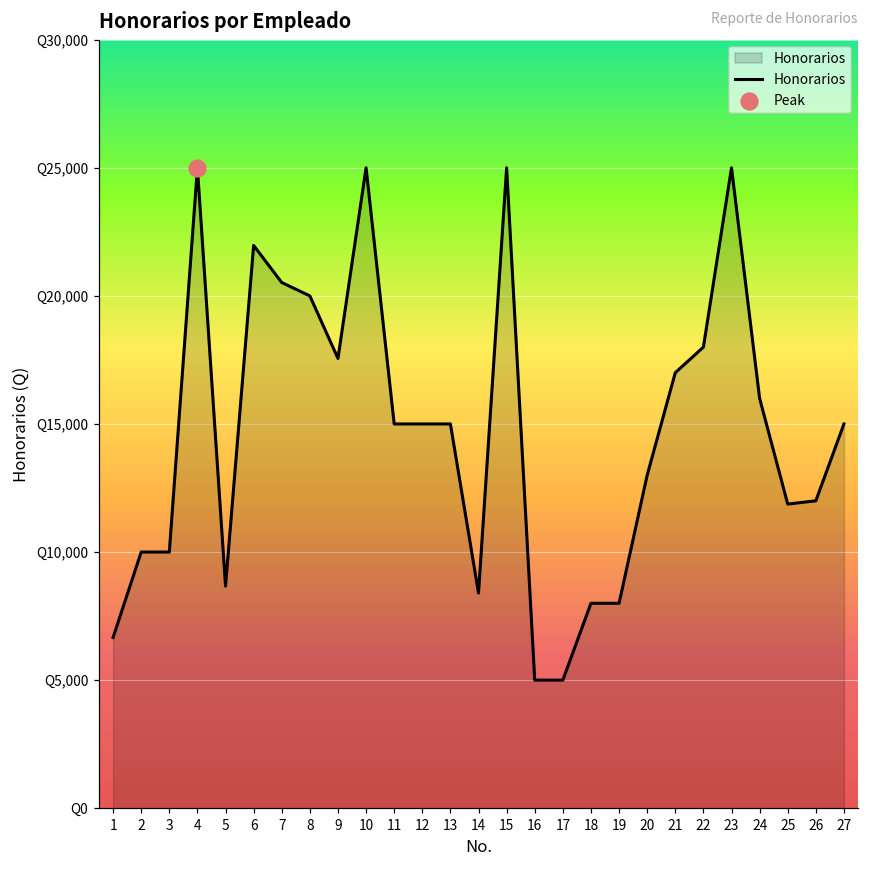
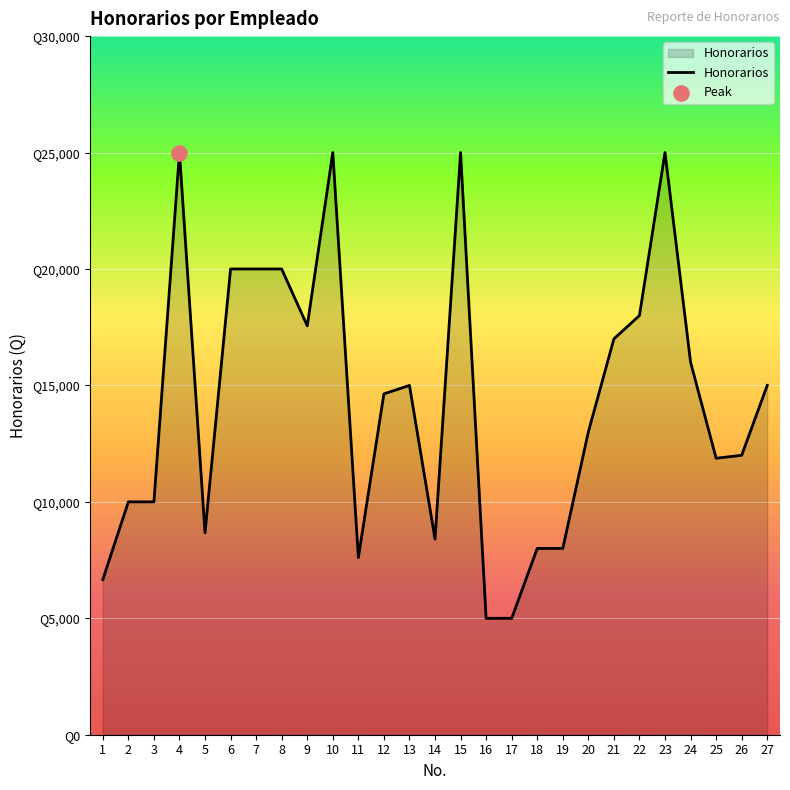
  {
    "Honorarios": {
      "1": "Q6,700",
      "2": "Q10,000",
      "3": "Q10,000",
      "5": "Q8,700",
-     "6": "Q22,000",
-     "7": "Q20,500",
+     "6": "Q20,000",
+     "7": "Q20,000",
      "8": "Q20,000",
      "9": "Q17,600",
      "10": "Q25,000",
-     "11": "Q15,000",
-     "12": "Q15,000",
+     "11": "Q7,600",
+     "12": "Q14,600",
      "13": "Q15,000",
      "14": "Q8,400",
      "15": "Q25,000",
      "16": "Q5,000",
      "17": "Q5,000",
      "18": "Q8,000",
      "19": "Q8,000",
      "20": "Q13,000",
      "21": "Q17,000",
      "22": "Q18,000",
      "23": "Q25,000",
      "24": "Q16,000",
      "25": "Q11,900",
      "26": "Q12,000",
      "27": "Q15,000"
    }
  }
